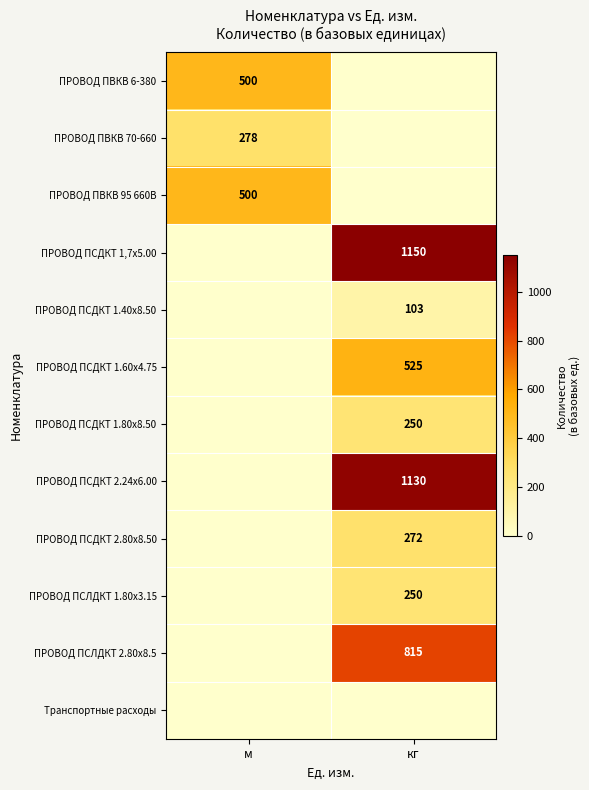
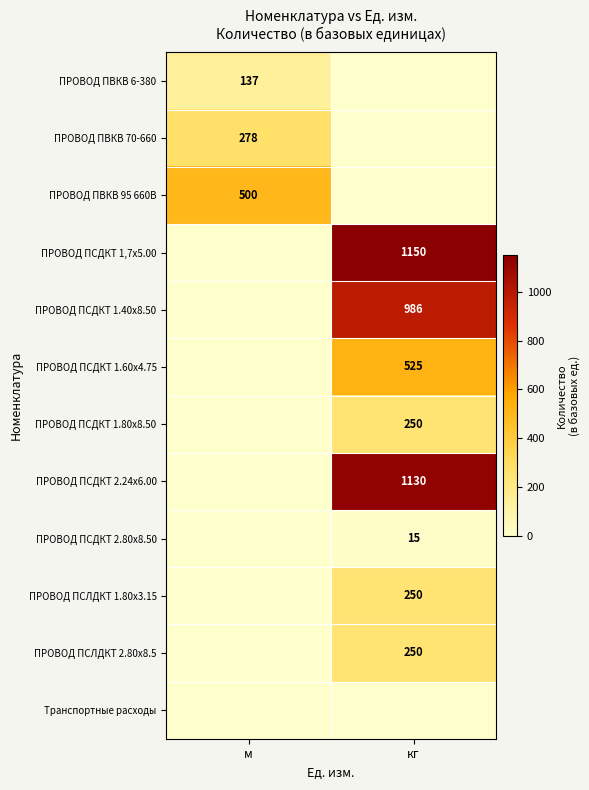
  {
    "ПРОВОД ПВКВ 6-380": {
-     "м": 500
+     "м": 137
    },
    "ПРОВОД ПВКВ 70-660": {
      "м": 278
    },
    "ПРОВОД ПВКВ 95 660В": {
      "м": 500
    },
    "ПРОВОД ПСДКТ 1,7х5.00": {
      "кг": 1150
    },
    "ПРОВОД ПСДКТ 1.40х8.50": {
-     "кг": 103
+     "кг": 986
    },
    "ПРОВОД ПСДКТ 1.60х4.75": {
      "кг": 525
    },
    "ПРОВОД ПСДКТ 1.80х8.50": {
      "кг": 250
    },
    "ПРОВОД ПСДКТ 2.24х6.00": {
      "кг": 1130
    },
    "ПРОВОД ПСДКТ 2.80х8.50": {
-     "кг": 272
+     "кг": 15
    },
    "ПРОВОД ПСЛДКТ 1.80х3.15": {
      "кг": 250
    },
    "ПРОВОД ПСЛДКТ 2.80х8.5": {
-     "кг": 815
+     "кг": 250
    }
  }
